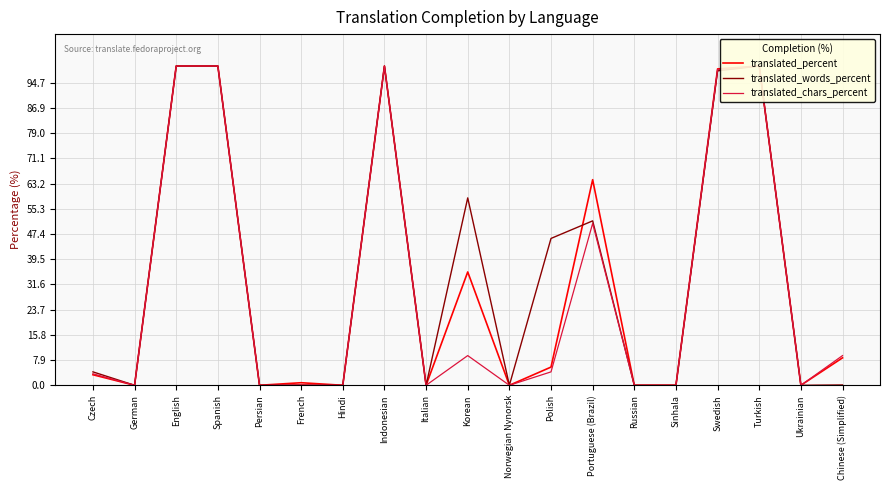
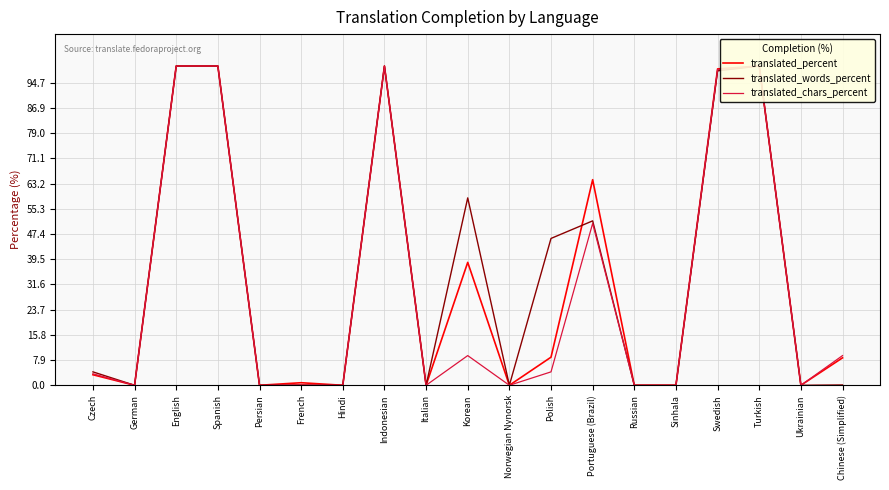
  {
    "translated_percent": {
-     "Korean": 36,
-     "Polish": 6,
+     "Korean": 39,
+     "Polish": 9,
      "Portuguese (Brazil)": 64
    },
    "translated_words_percent": {
      "Korean": 59,
      "Polish": 46,
      "Chinese (Simplified)": 0
    },
    "translated_chars_percent": {
      "Korean": 9,
      "Polish": 4
    }
  }
